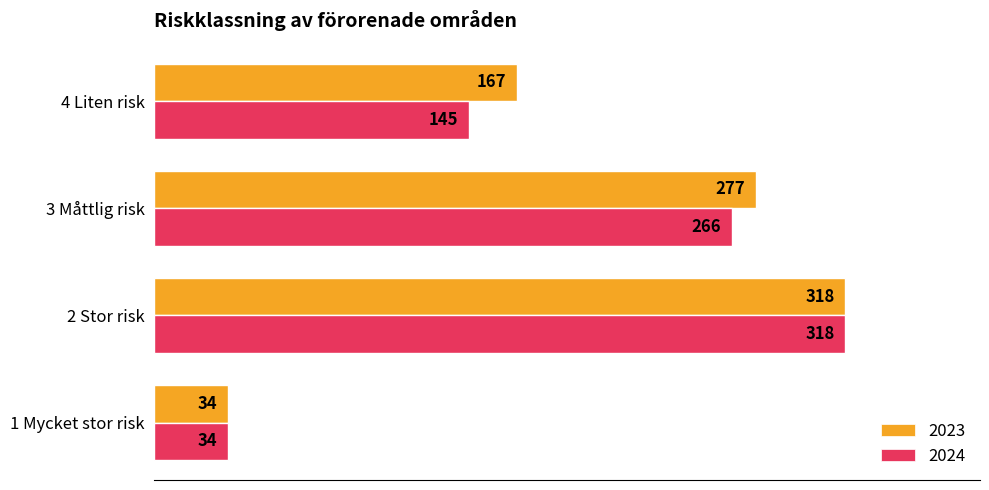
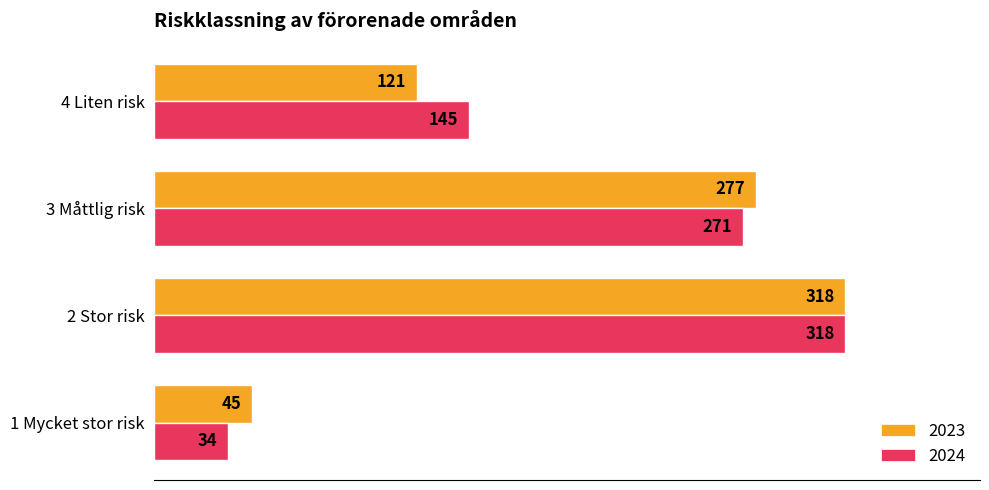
  {
    "2023": {
-     "4 Liten risk": 167,
+     "4 Liten risk": 121,
      "3 Måttlig risk": 277,
      "2 Stor risk": 318,
-     "1 Mycket stor risk": 34
+     "1 Mycket stor risk": 45
    },
    "2024": {
      "4 Liten risk": 145,
-     "3 Måttlig risk": 266,
+     "3 Måttlig risk": 271,
      "2 Stor risk": 318,
      "1 Mycket stor risk": 34
    }
  }
